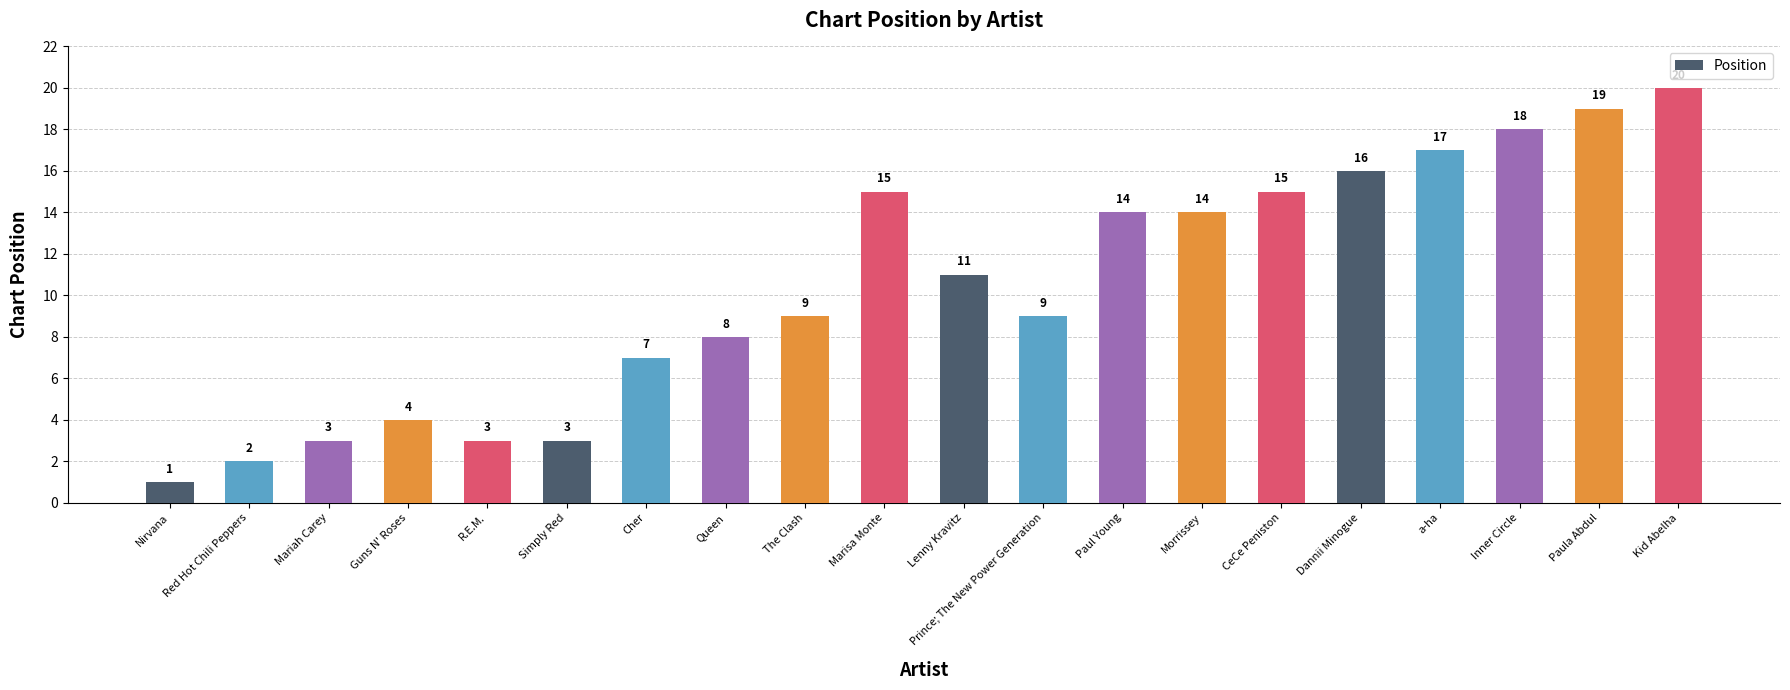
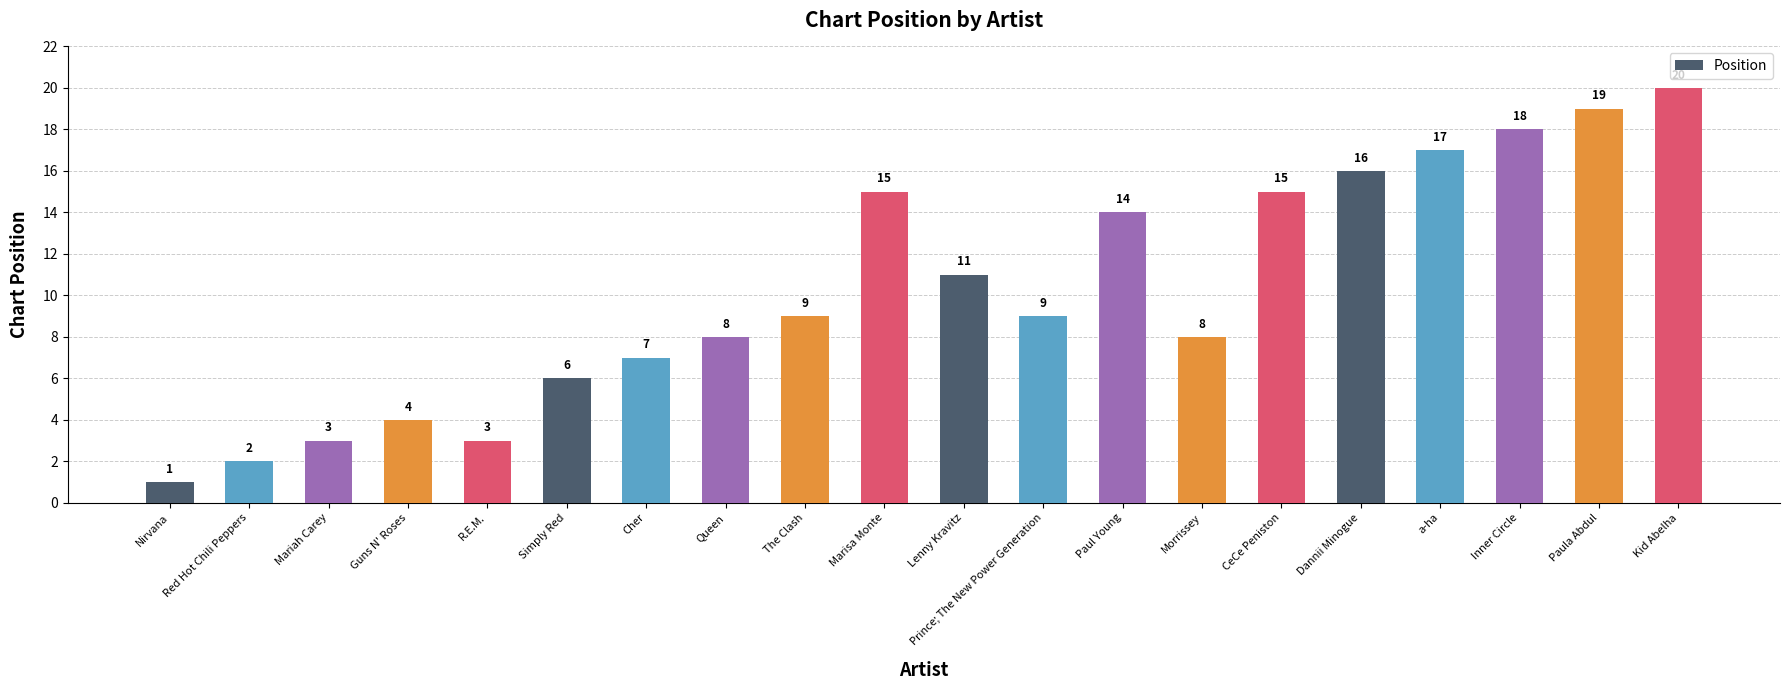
  {
    "Nirvana": 1,
    "Red Hot Chili Peppers": 2,
    "Mariah Carey": 3,
    "Guns N' Roses": 4,
    "R.E.M.": 3,
-   "Simply Red": 3,
+   "Simply Red": 6,
    "Cher": 7,
    "Queen": 8,
    "The Clash": 9,
    "Marisa Monte": 15,
    "Lenny Kravitz": 11,
    "Prince; The New Power Generation": 9,
    "Paul Young": 14,
-   "Morrissey": 14,
+   "Morrissey": 8,
    "CeCe Peniston": 15,
    "Dannii Minogue": 16,
    "a-ha": 17,
    "Inner Circle": 18,
    "Paula Abdul": 19
  }
